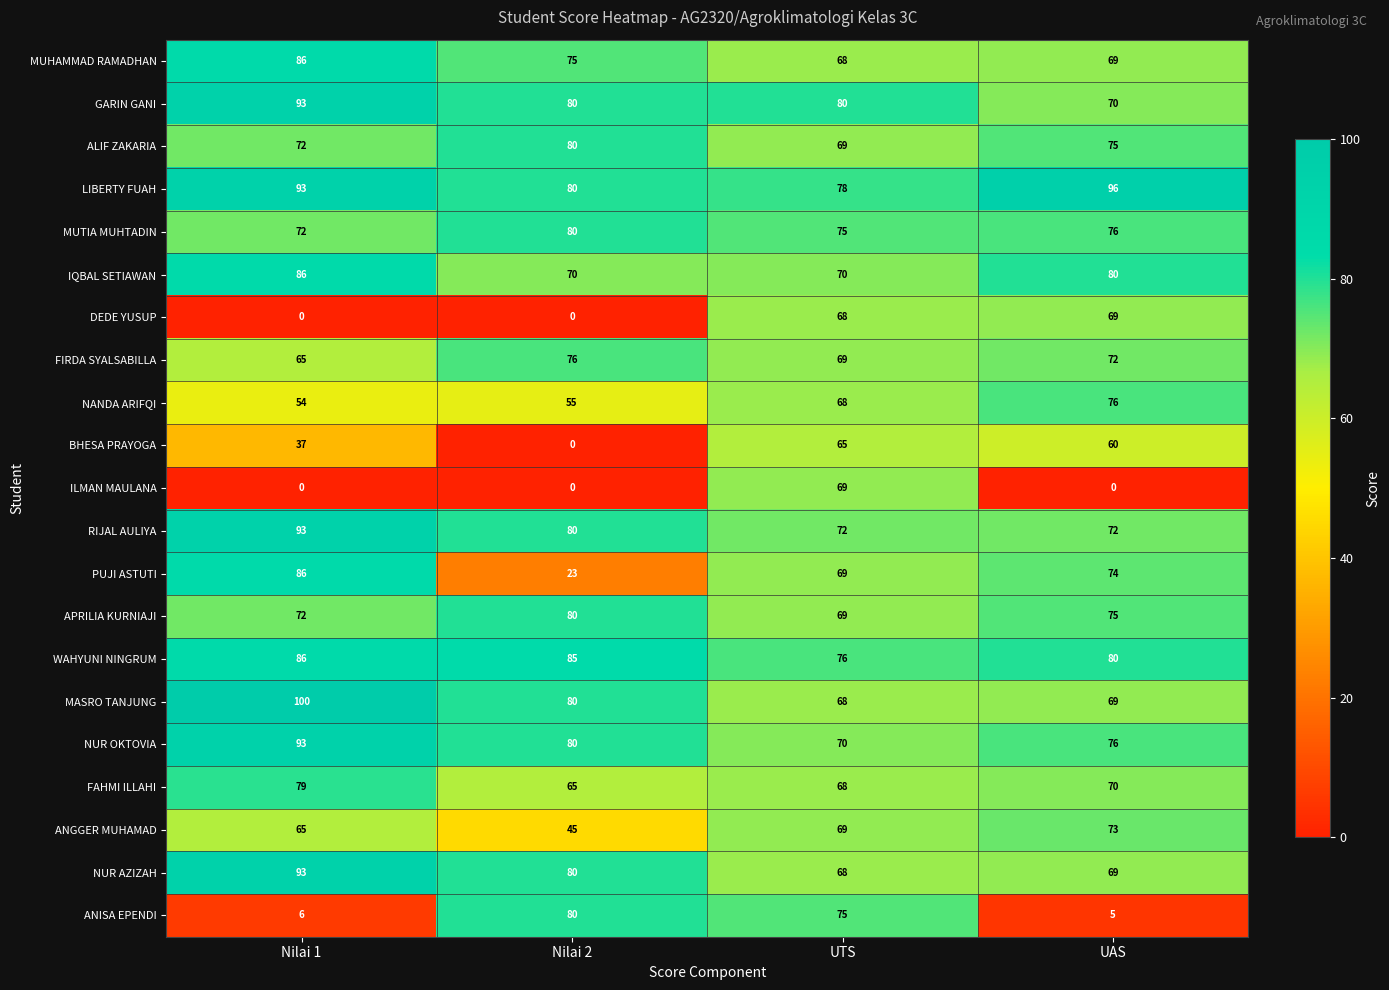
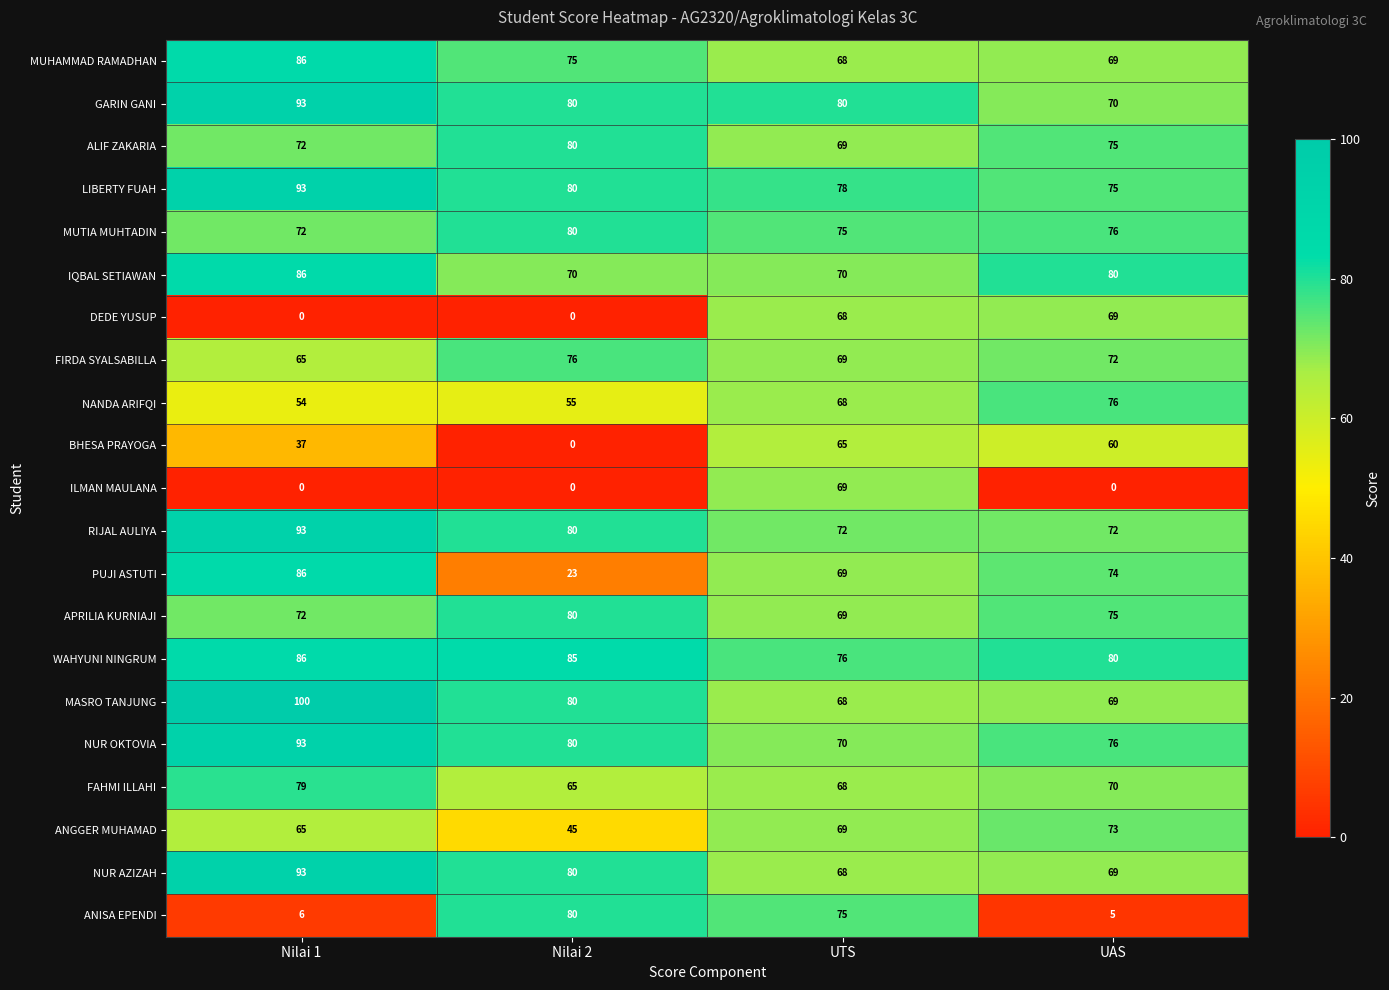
  {
    "MUHAMMAD RAMADHAN": {
      "Nilai 1": 86,
      "Nilai 2": 75,
      "UTS": 68,
      "UAS": 69
    },
    "GARIN GANI": {
      "Nilai 1": 93,
      "Nilai 2": 80,
      "UTS": 80,
      "UAS": 70
    },
    "ALIF ZAKARIA": {
      "Nilai 1": 72,
      "Nilai 2": 80,
      "UTS": 69,
      "UAS": 75
    },
    "LIBERTY FUAH": {
      "Nilai 1": 93,
      "Nilai 2": 80,
      "UTS": 78,
-     "UAS": 96
+     "UAS": 75
    },
    "MUTIA MUHTADIN": {
      "Nilai 1": 72,
      "Nilai 2": 80,
      "UTS": 75,
      "UAS": 76
    },
    "IQBAL SETIAWAN": {
      "Nilai 1": 86,
      "Nilai 2": 70,
      "UTS": 70,
      "UAS": 80
    },
    "DEDE YUSUP": {
      "Nilai 1": 0,
      "Nilai 2": 0,
      "UTS": 68,
      "UAS": 69
    },
    "FIRDA SYALSABILLA": {
      "Nilai 1": 65,
      "Nilai 2": 76,
      "UTS": 69,
      "UAS": 72
    },
    "NANDA ARIFQI": {
      "Nilai 1": 54,
      "Nilai 2": 55,
      "UTS": 68,
      "UAS": 76
    },
    "BHESA PRAYOGA": {
      "Nilai 1": 37,
      "Nilai 2": 0,
      "UTS": 65,
      "UAS": 60
    },
    "ILMAN MAULANA": {
      "Nilai 1": 0,
      "Nilai 2": 0,
      "UTS": 69,
      "UAS": 0
    },
    "RIJAL AULIYA": {
      "Nilai 1": 93,
      "Nilai 2": 80,
      "UTS": 72,
      "UAS": 72
    },
    "PUJI ASTUTI": {
      "Nilai 1": 86,
      "Nilai 2": 23,
      "UTS": 69,
      "UAS": 74
    },
    "APRILIA KURNIAJI": {
      "Nilai 1": 72,
      "Nilai 2": 80,
      "UTS": 69,
      "UAS": 75
    },
    "WAHYUNI NINGRUM": {
      "Nilai 1": 86,
      "Nilai 2": 85,
      "UTS": 76,
      "UAS": 80
    },
    "MASRO TANJUNG": {
      "Nilai 1": 100,
      "Nilai 2": 80,
      "UTS": 68,
      "UAS": 69
    },
    "NUR OKTOVIA": {
      "Nilai 1": 93,
      "Nilai 2": 80,
      "UTS": 70,
      "UAS": 76
    },
    "FAHMI ILLAHI": {
      "Nilai 1": 79,
      "Nilai 2": 65,
      "UTS": 68,
      "UAS": 70
    },
    "ANGGER MUHAMAD": {
      "Nilai 1": 65,
      "Nilai 2": 45,
      "UTS": 69,
      "UAS": 73
    },
    "NUR AZIZAH": {
      "Nilai 1": 93,
      "Nilai 2": 80,
      "UTS": 68,
      "UAS": 69
    },
    "ANISA EPENDI": {
      "Nilai 1": 6,
      "Nilai 2": 80,
      "UTS": 75,
      "UAS": 5
    }
  }
